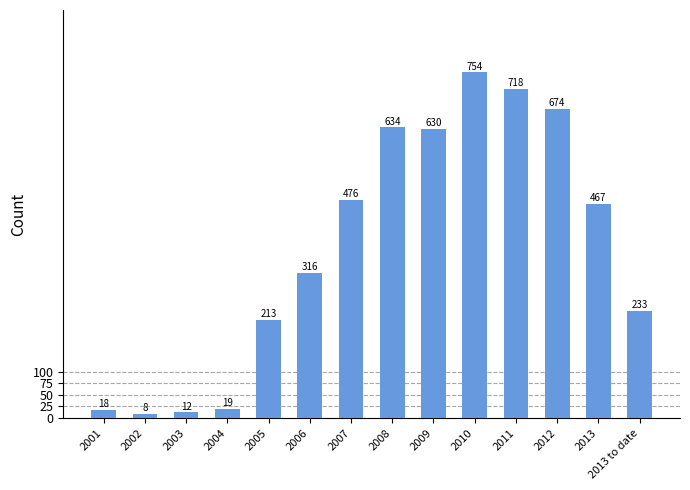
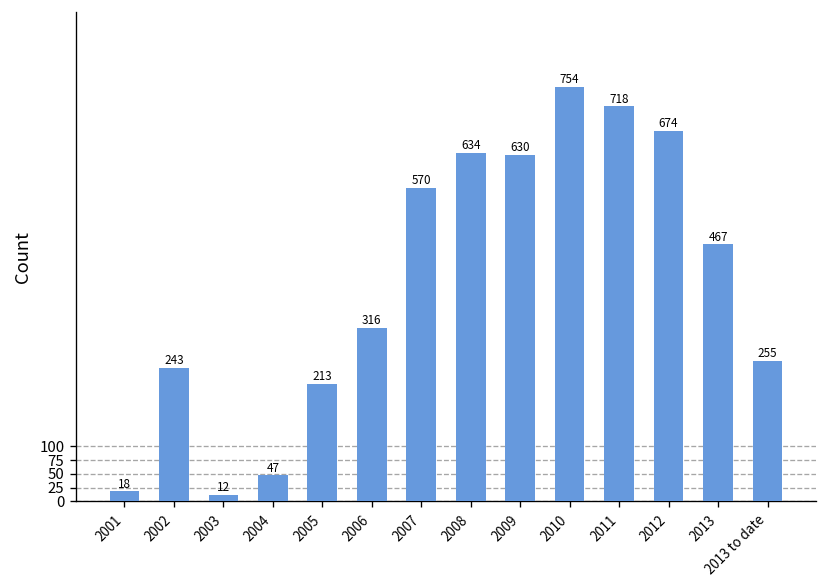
  {
    "2001": 18,
-   "2002": 8,
+   "2002": 243,
    "2003": 12,
-   "2004": 19,
+   "2004": 47,
    "2005": 213,
    "2006": 316,
-   "2007": 476,
+   "2007": 570,
    "2008": 634,
    "2009": 630,
    "2010": 754,
    "2011": 718,
    "2012": 674,
    "2013": 467,
-   "2013 to date": 233
+   "2013 to date": 255
  }
